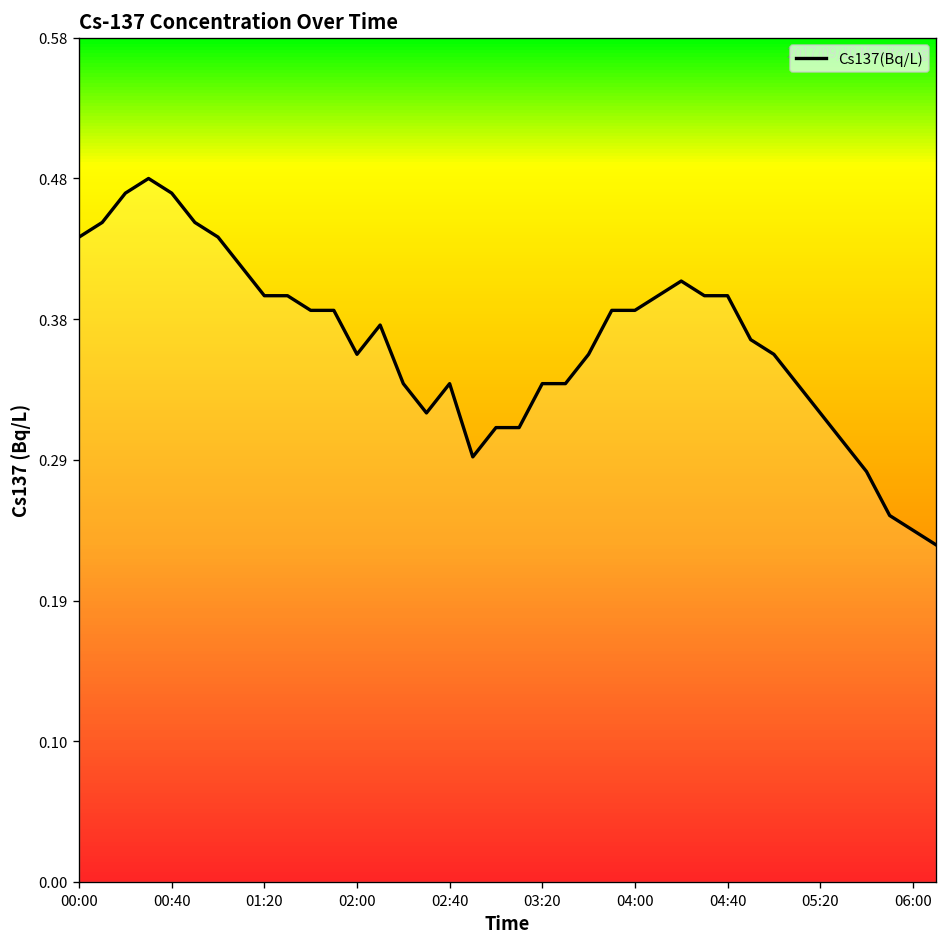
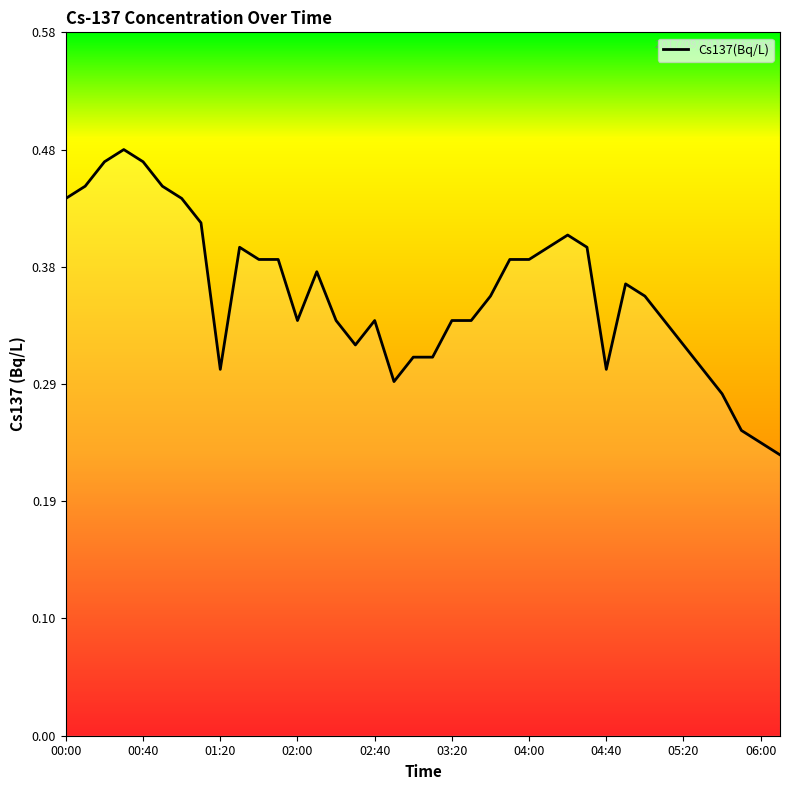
  {
    "00:00": 0.44,
    "00:40": 0.47,
-   "01:20": 0.4,
-   "02:00": 0.36,
+   "01:20": 0.3,
+   "02:00": 0.34,
    "02:40": 0.34,
    "03:20": 0.34,
    "04:00": 0.39,
-   "04:40": 0.4,
+   "04:40": 0.3,
    "05:20": 0.32,
    "06:00": 0.24
  }
